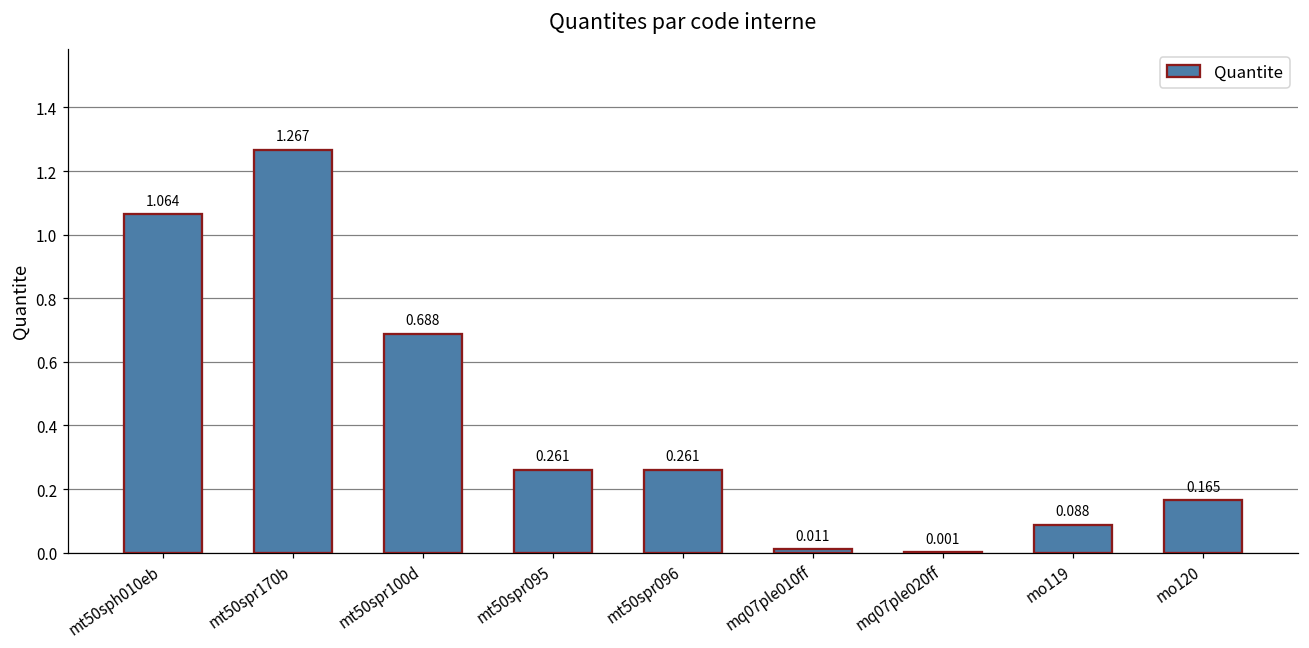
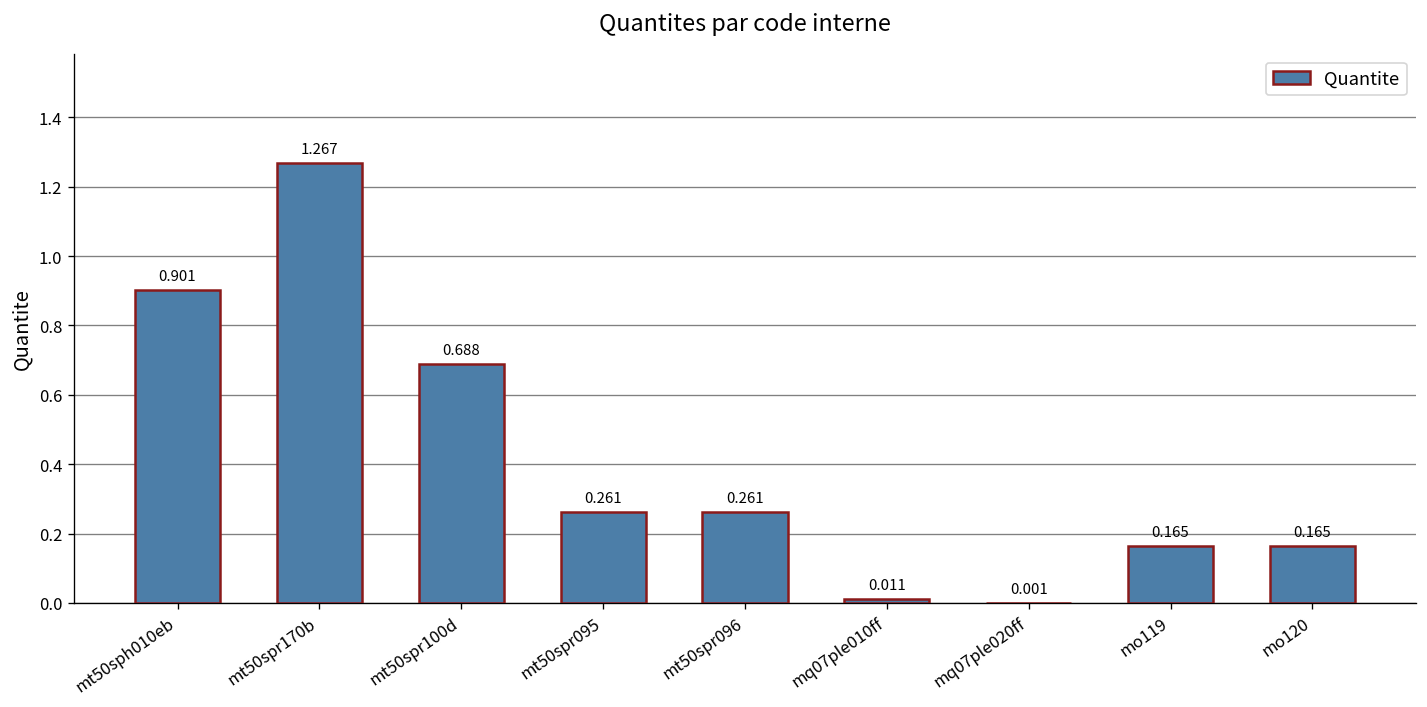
  {
-   "mt50sph010eb": 1.064,
+   "mt50sph010eb": 0.901,
    "mt50spr170b": 1.267,
    "mt50spr100d": 0.688,
    "mt50spr095": 0.261,
    "mt50spr096": 0.261,
    "mq07ple010ff": 0.011,
    "mq07ple020ff": 0.001,
-   "mo119": 0.088,
+   "mo119": 0.165,
    "mo120": 0.165
  }
